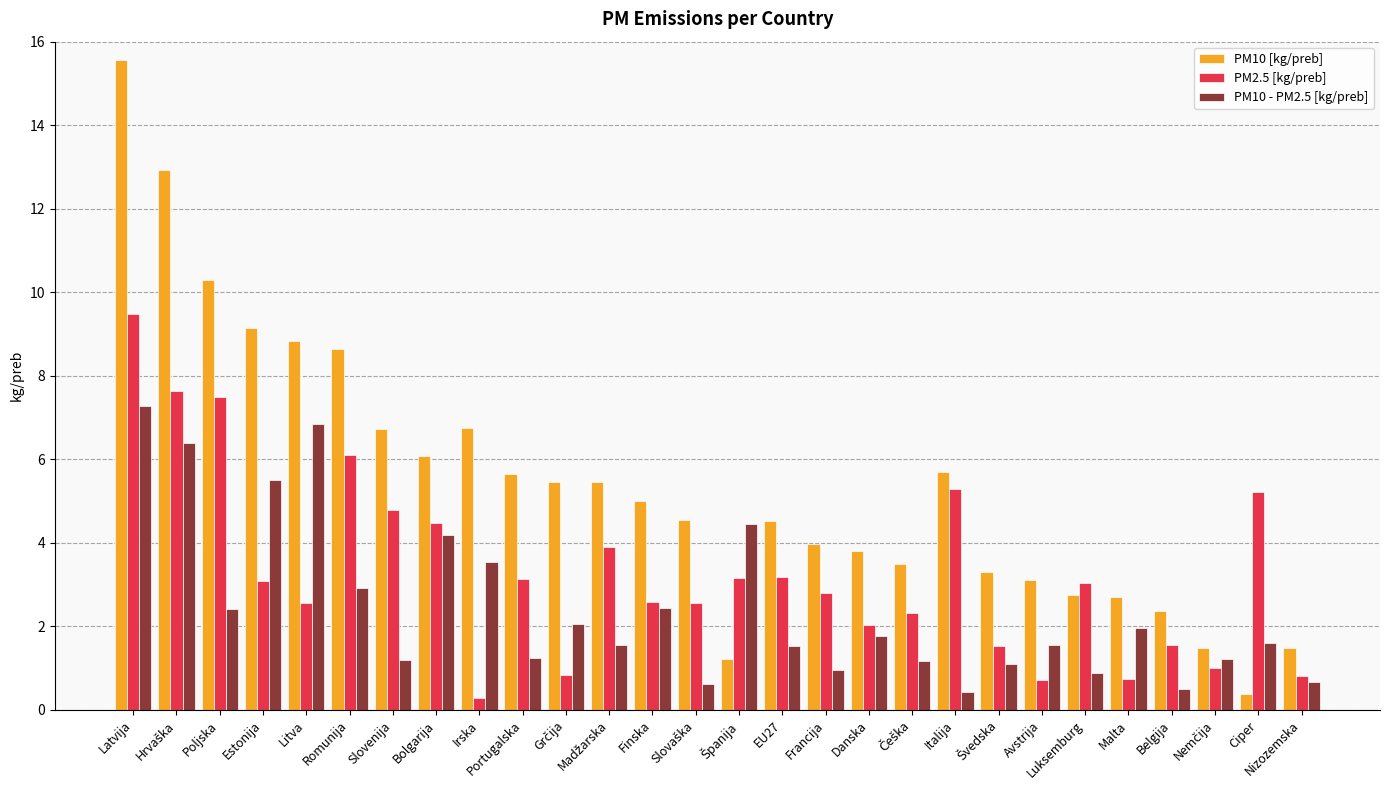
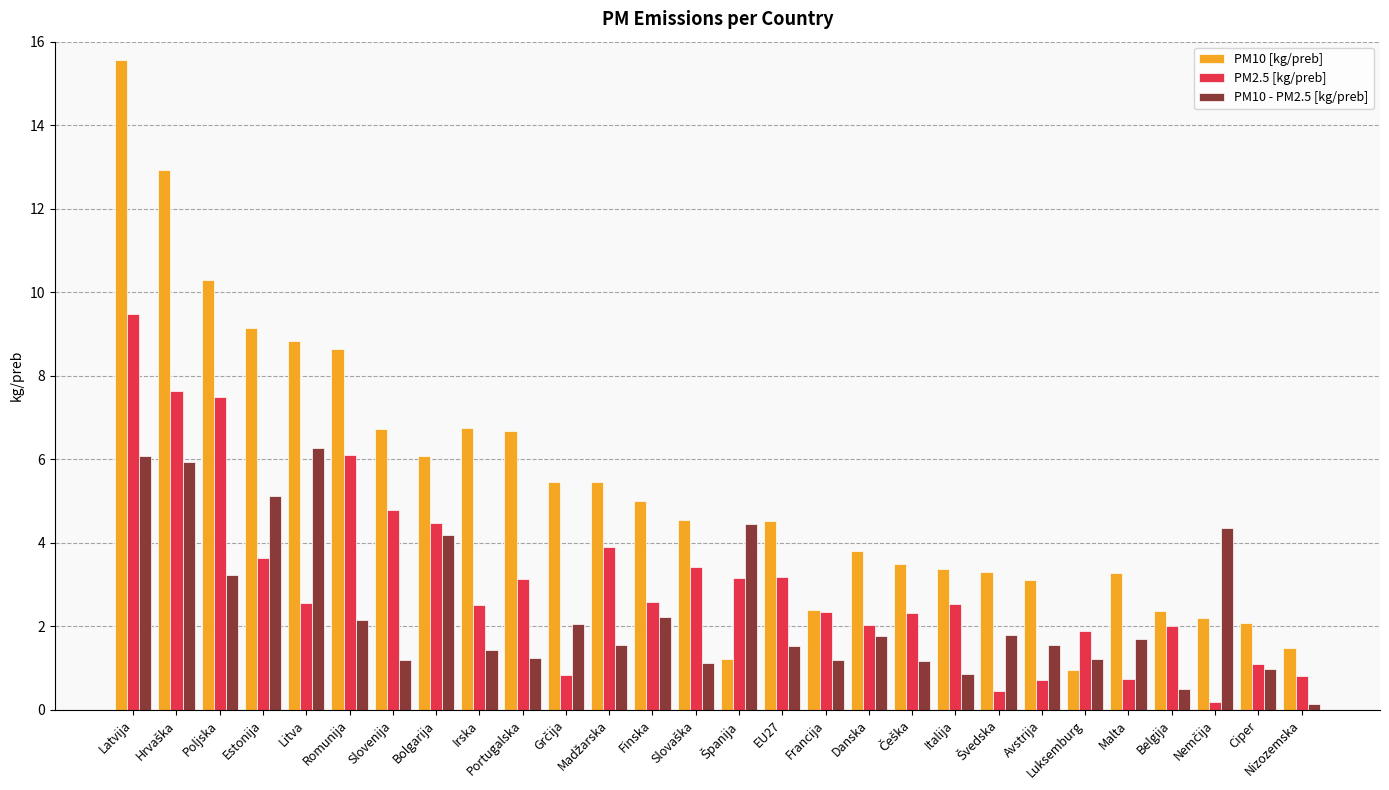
  {
    "PM10 [kg/preb]": {
      "Latvija": 15.6,
      "Hrvaška": 12.9,
      "Poljska": 10.3,
      "Estonija": 9.1,
      "Litva": 8.8,
      "Romunija": 8.7,
      "Slovenija": 6.7,
      "Bolgarija": 6.1,
      "Irska": 6.8,
-     "Portugalska": 5.6,
+     "Portugalska": 6.7,
      "Grčija": 5.5,
      "Madžarska": 5.5,
      "Finska": 5.0,
      "Slovaška": 4.6,
      "Španija": 1.2,
      "EU27": 4.5,
-     "Francija": 4.0,
+     "Francija": 2.4,
      "Danska": 3.8,
      "Češka": 3.5,
-     "Italija": 5.7,
+     "Italija": 3.4,
      "Švedska": 3.3,
      "Avstrija": 3.1,
-     "Luksemburg": 2.8,
-     "Malta": 2.7,
+     "Luksemburg": 1.0,
+     "Malta": 3.3,
      "Belgija": 2.4,
-     "Nemčija": 1.5,
-     "Ciper": 0.4,
+     "Nemčija": 2.2,
+     "Ciper": 2.1,
      "Nizozemska": 1.5
    },
    "PM2.5 [kg/preb]": {
      "Latvija": 9.5,
      "Hrvaška": 7.6,
      "Poljska": 7.5,
-     "Estonija": 3.1,
+     "Estonija": 3.6,
      "Litva": 2.6,
      "Romunija": 6.1,
      "Slovenija": 4.8,
      "Bolgarija": 4.5,
-     "Irska": 0.3,
+     "Irska": 2.5,
      "Portugalska": 3.1,
      "Grčija": 0.8,
      "Madžarska": 3.9,
      "Finska": 2.6,
-     "Slovaška": 2.6,
+     "Slovaška": 3.4,
      "Španija": 3.2,
      "EU27": 3.2,
-     "Francija": 2.8,
+     "Francija": 2.4,
      "Danska": 2.0,
      "Češka": 2.3,
-     "Italija": 5.3,
-     "Švedska": 1.5,
+     "Italija": 2.5,
+     "Švedska": 0.4,
      "Avstrija": 0.7,
-     "Luksemburg": 3.0,
+     "Luksemburg": 1.9,
      "Malta": 0.7,
-     "Belgija": 1.6,
-     "Nemčija": 1.0,
-     "Ciper": 5.2,
+     "Belgija": 2.0,
+     "Nemčija": 0.2,
+     "Ciper": 1.1,
      "Nizozemska": 0.8
    },
    "PM10 - PM2.5 [kg/preb]": {
-     "Latvija": 7.3,
-     "Hrvaška": 6.4,
-     "Poljska": 2.4,
-     "Estonija": 5.5,
-     "Litva": 6.8,
-     "Romunija": 2.9,
+     "Latvija": 6.1,
+     "Hrvaška": 5.9,
+     "Poljska": 3.2,
+     "Estonija": 5.1,
+     "Litva": 6.3,
+     "Romunija": 2.2,
      "Slovenija": 1.2,
      "Bolgarija": 4.2,
-     "Irska": 3.5,
+     "Irska": 1.4,
      "Portugalska": 1.3,
      "Grčija": 2.1,
      "Madžarska": 1.5,
-     "Finska": 2.4,
-     "Slovaška": 0.6,
+     "Finska": 2.2,
+     "Slovaška": 1.1,
      "Španija": 4.5,
      "EU27": 1.5,
-     "Francija": 1.0,
+     "Francija": 1.2,
      "Danska": 1.8,
      "Češka": 1.2,
-     "Italija": 0.4,
-     "Švedska": 1.1,
+     "Italija": 0.9,
+     "Švedska": 1.8,
      "Avstrija": 1.6,
-     "Luksemburg": 0.9,
-     "Malta": 2.0,
+     "Luksemburg": 1.2,
+     "Malta": 1.7,
      "Belgija": 0.5,
-     "Nemčija": 1.2,
-     "Ciper": 1.6,
-     "Nizozemska": 0.7
+     "Nemčija": 4.4,
+     "Ciper": 1.0,
+     "Nizozemska": 0.1
    }
  }
